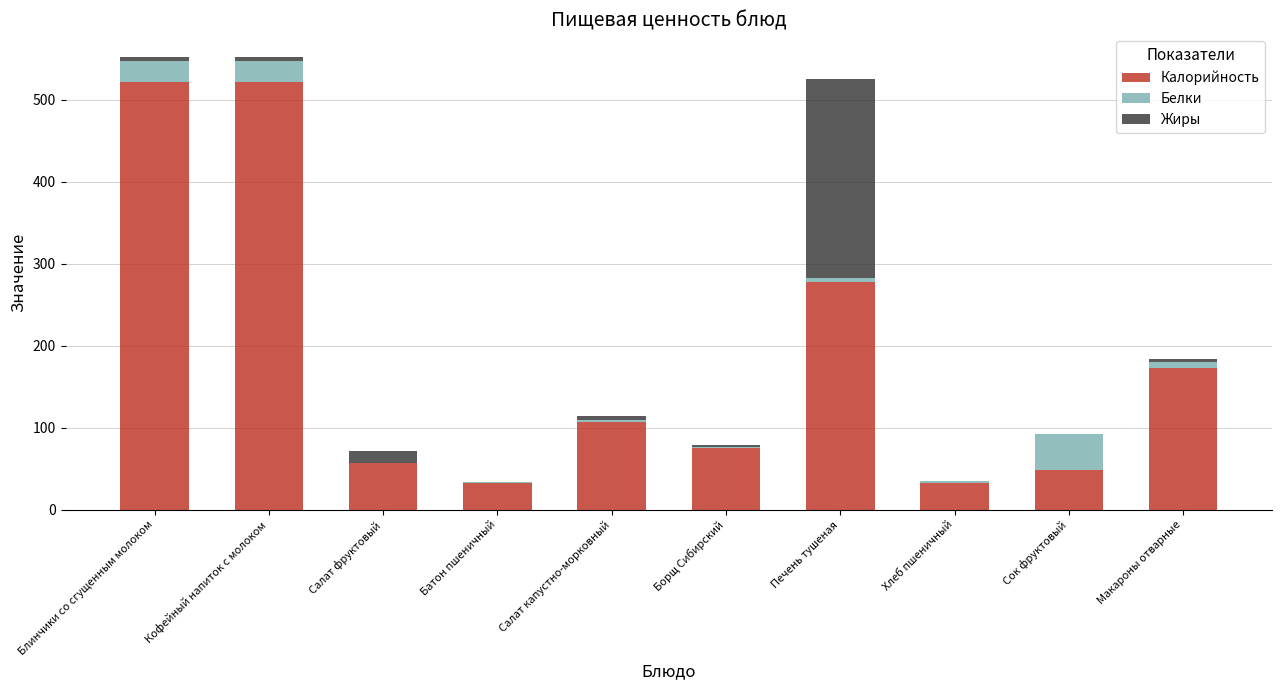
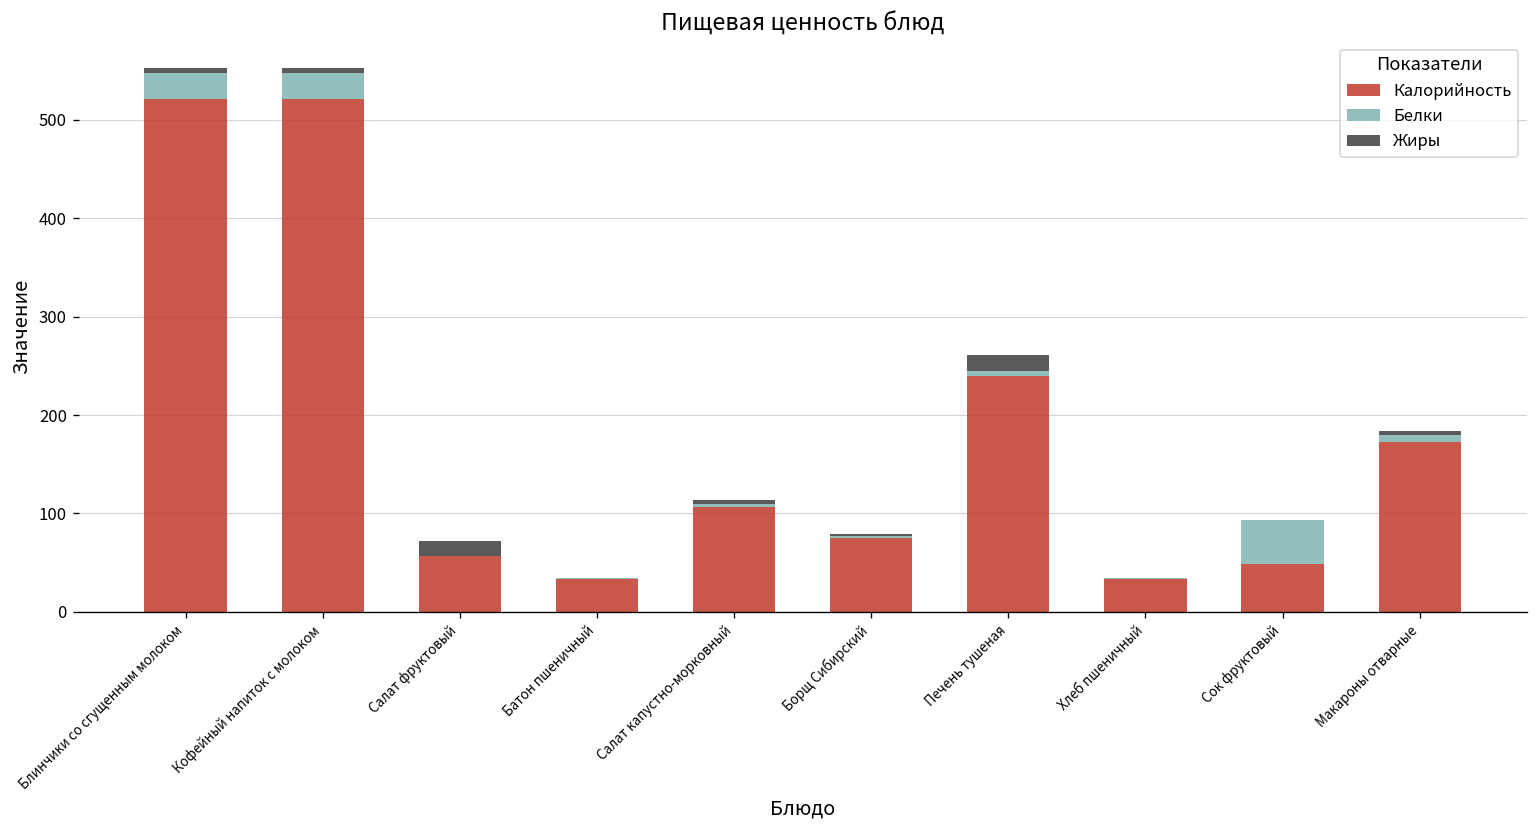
  {
    "Калорийность": {
      "Блинчики со сгущенным молоком": 520,
      "Кофейный напиток с молоком": 520,
      "Салат фруктовый": 60,
      "Батон пшеничный": 30,
      "Салат капустно-морковный": 110,
      "Борщ Сибирский": 80,
-     "Печень тушеная": 280,
+     "Печень тушеная": 240,
      "Хлеб пшеничный": 30,
      "Сок фруктовый": 50,
      "Макароны отварные": 170
    },
    "Белки": {
      "Блинчики со сгущенным молоком": 30,
      "Кофейный напиток с молоком": 30,
      "Салат фруктовый": 0,
      "Печень тушеная": 10,
      "Сок фруктовый": 40,
      "Макароны отварные": 10
    },
    "Жиры": {
      "Блинчики со сгущенным молоком": 10,
      "Кофейный напиток с молоком": 10,
      "Салат фруктовый": 20,
      "Салат капустно-морковный": 0,
-     "Печень тушеная": 240,
+     "Печень тушеная": 20,
      "Хлеб пшеничный": 0,
      "Сок фруктовый": 0,
      "Макароны отварные": 0
    }
  }
